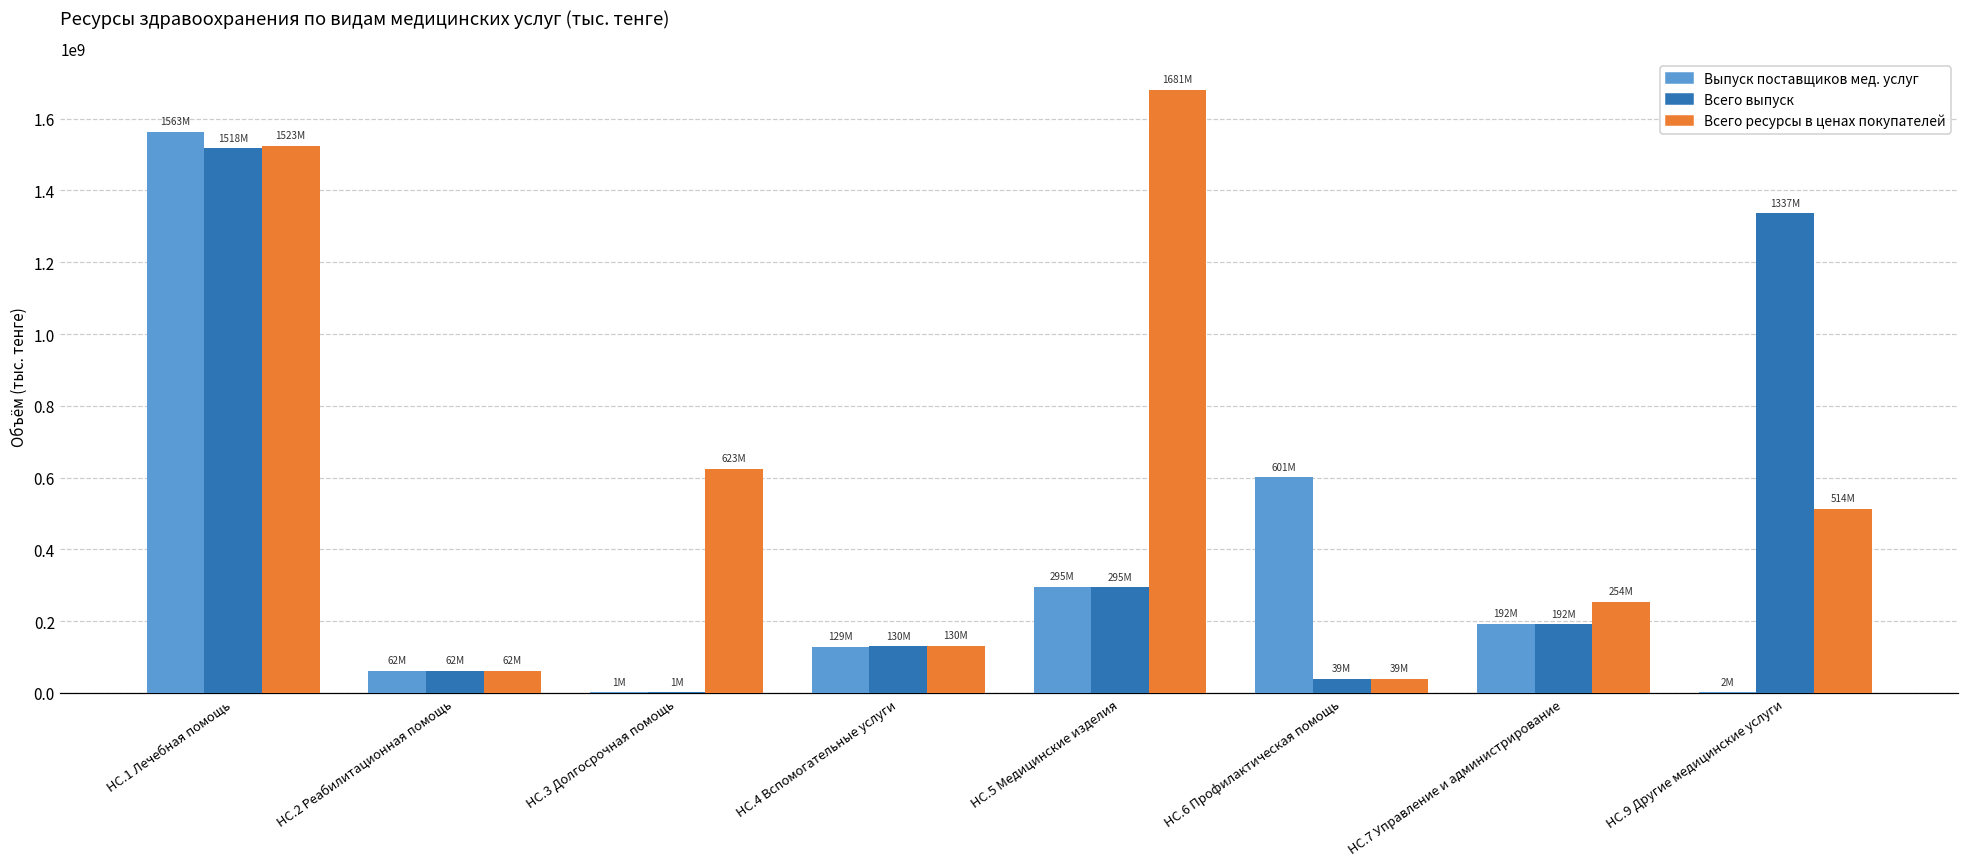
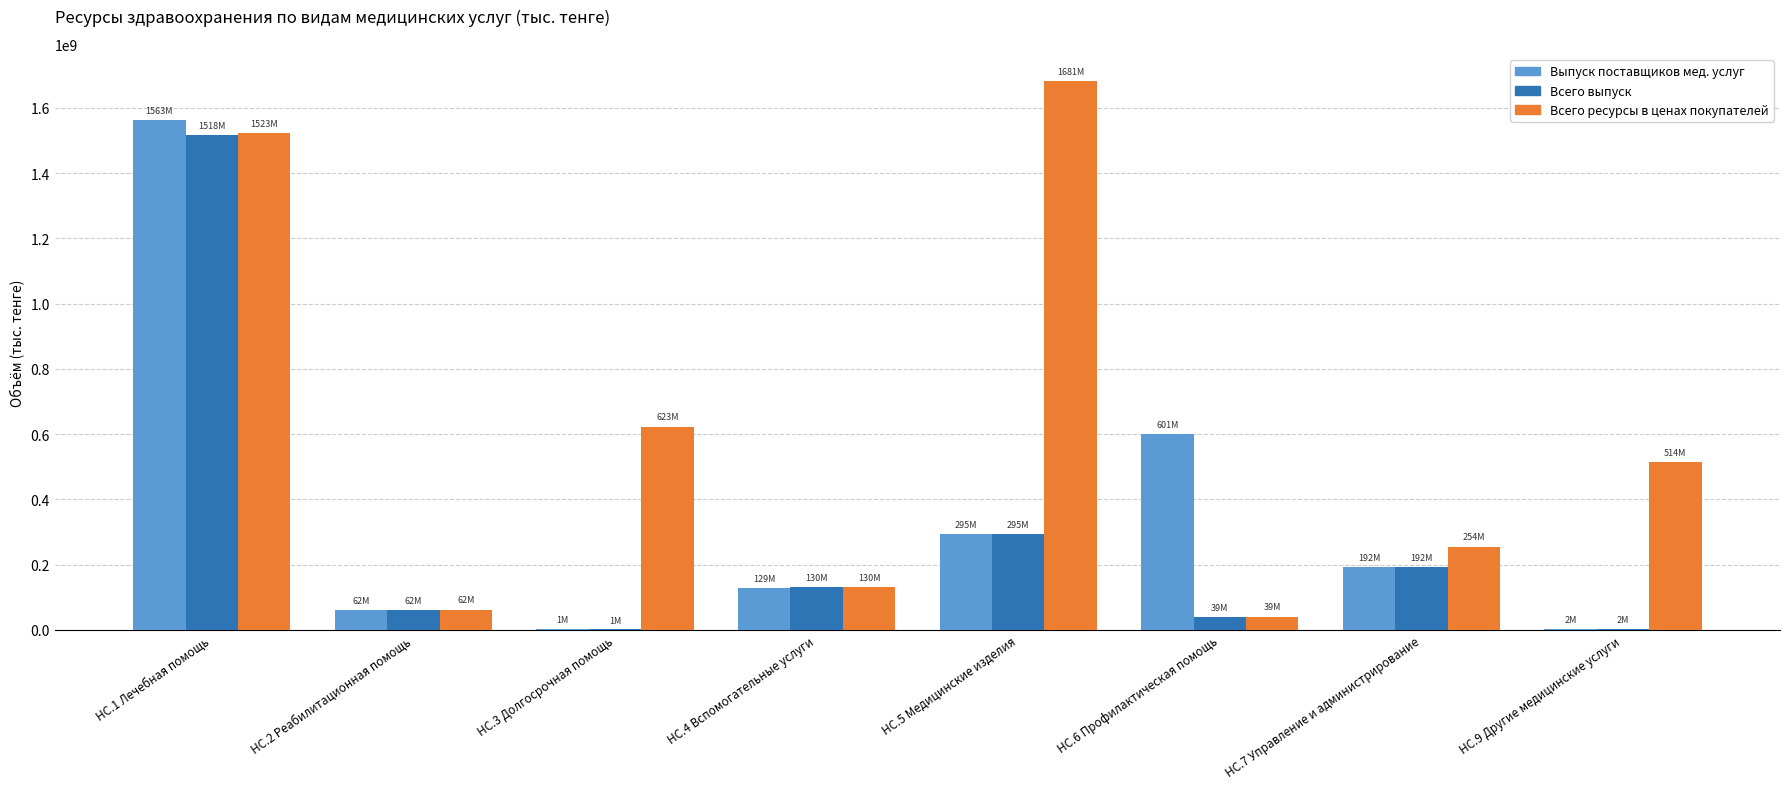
  {
    "Выпуск поставщиков мед. услуг": {
      "НС.1 Лечебная помощь": "1563M",
      "НС.2 Реабилитационная помощь": "62M",
      "НС.3 Долгосрочная помощь": "1M",
      "НС.4 Вспомогательные услуги": "129M",
      "НС.5 Медицинские изделия": "295M",
      "НС.6 Профилактическая помощь": "601M",
      "НС.7 Управление и администрирование": "192M",
      "НС.9 Другие медицинские услуги": "2M"
    },
    "Всего выпуск": {
      "НС.1 Лечебная помощь": "1518M",
      "НС.2 Реабилитационная помощь": "62M",
      "НС.3 Долгосрочная помощь": "1M",
      "НС.4 Вспомогательные услуги": "130M",
      "НС.5 Медицинские изделия": "295M",
      "НС.6 Профилактическая помощь": "39M",
      "НС.7 Управление и администрирование": "192M",
-     "НС.9 Другие медицинские услуги": "1337M"
+     "НС.9 Другие медицинские услуги": "2M"
    },
    "Всего ресурсы в ценах покупателей": {
      "НС.1 Лечебная помощь": "1523M",
      "НС.2 Реабилитационная помощь": "62M",
      "НС.3 Долгосрочная помощь": "623M",
      "НС.4 Вспомогательные услуги": "130M",
      "НС.5 Медицинские изделия": "1681M",
      "НС.6 Профилактическая помощь": "39M",
      "НС.7 Управление и администрирование": "254M",
      "НС.9 Другие медицинские услуги": "514M"
    }
  }
